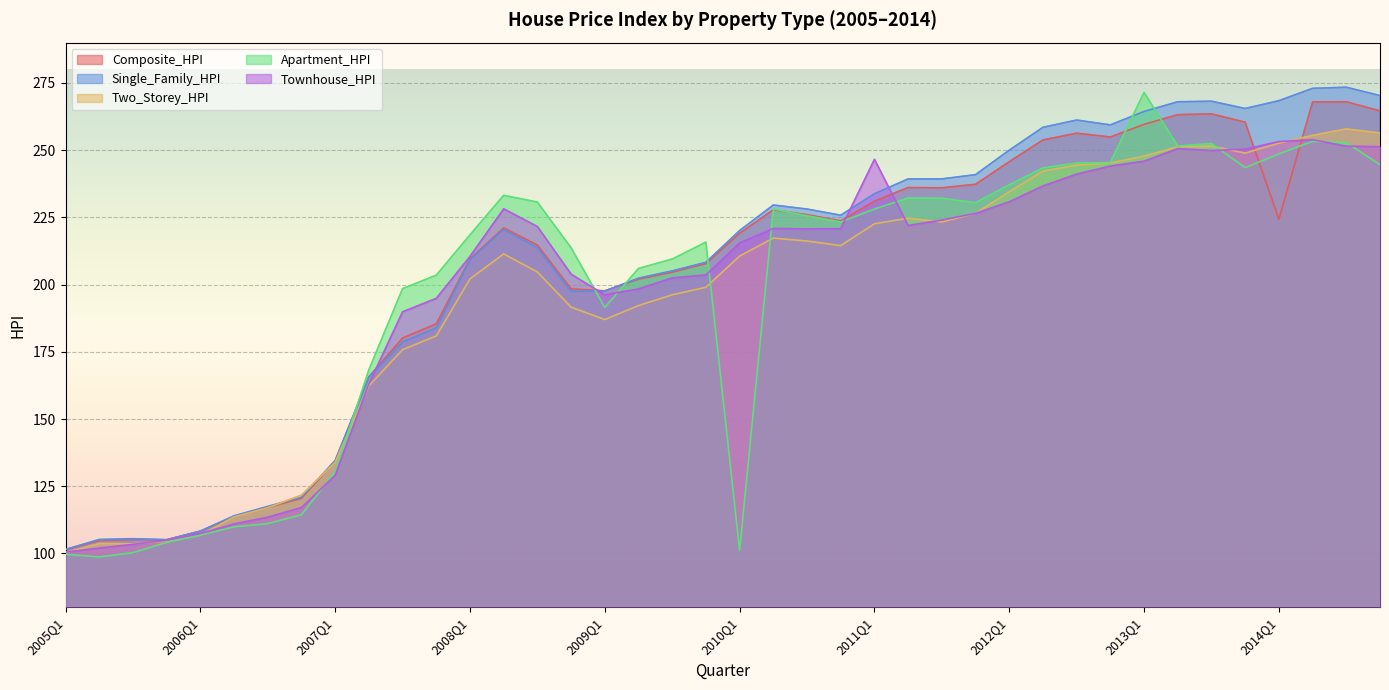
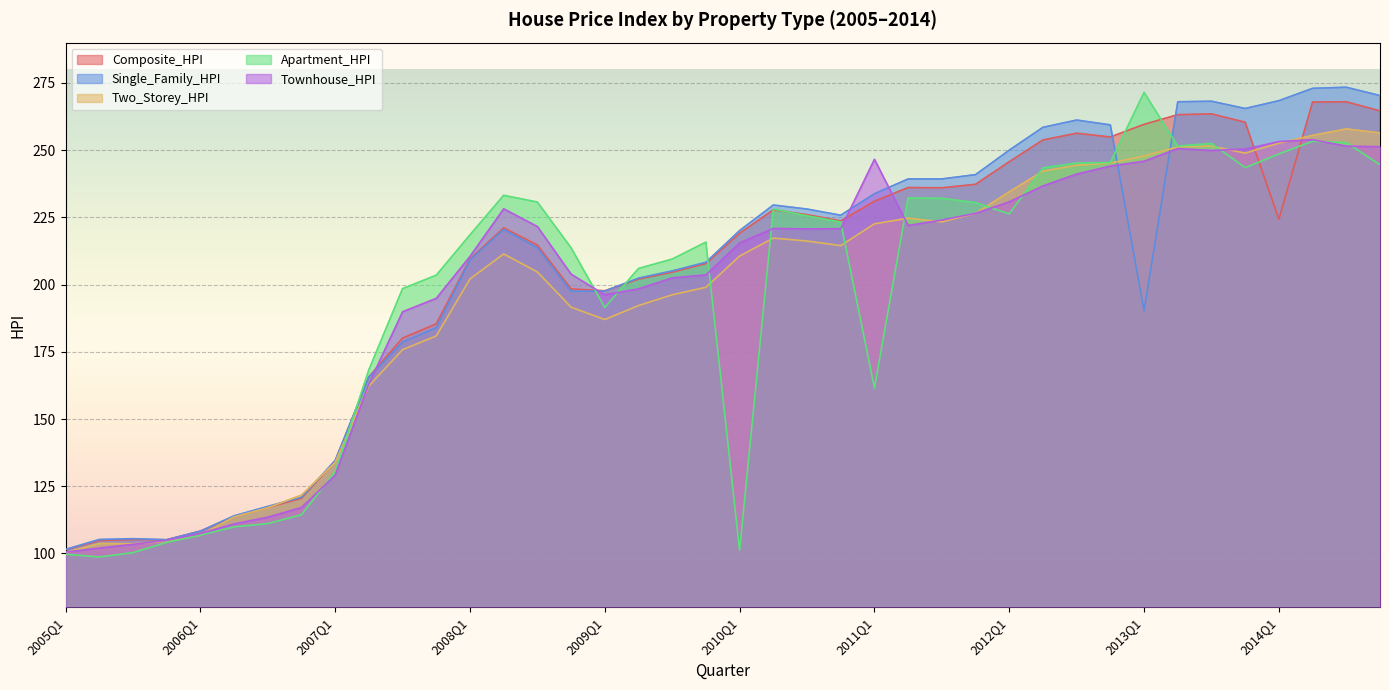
  {
    "Composite_HPI": {
      "2010Q1": 219,
      "2011Q1": 231,
      "2012Q1": 246,
      "2013Q1": 260,
      "2014Q1": 224
    },
    "Single_Family_HPI": {
      "2010Q1": 220,
      "2011Q1": 234,
      "2012Q1": 250,
-     "2013Q1": 264,
+     "2013Q1": 190,
      "2014Q1": 268
    },
    "Two_Storey_HPI": {
      "2008Q1": 202,
      "2009Q1": 187,
      "2010Q1": 211,
      "2011Q1": 223,
      "2012Q1": 235,
      "2013Q1": 248
    },
    "Apartment_HPI": {
      "2007Q1": 130,
      "2008Q1": 219,
      "2009Q1": 192,
      "2010Q1": 101,
-     "2011Q1": 228,
-     "2012Q1": 237,
+     "2011Q1": 162,
+     "2012Q1": 226,
      "2013Q1": 272,
      "2014Q1": 249
    },
    "Townhouse_HPI": {
      "2007Q1": 129,
      "2008Q1": 211,
      "2009Q1": 196,
      "2010Q1": 216,
      "2011Q1": 247,
      "2012Q1": 231,
      "2013Q1": 246
    }
  }
